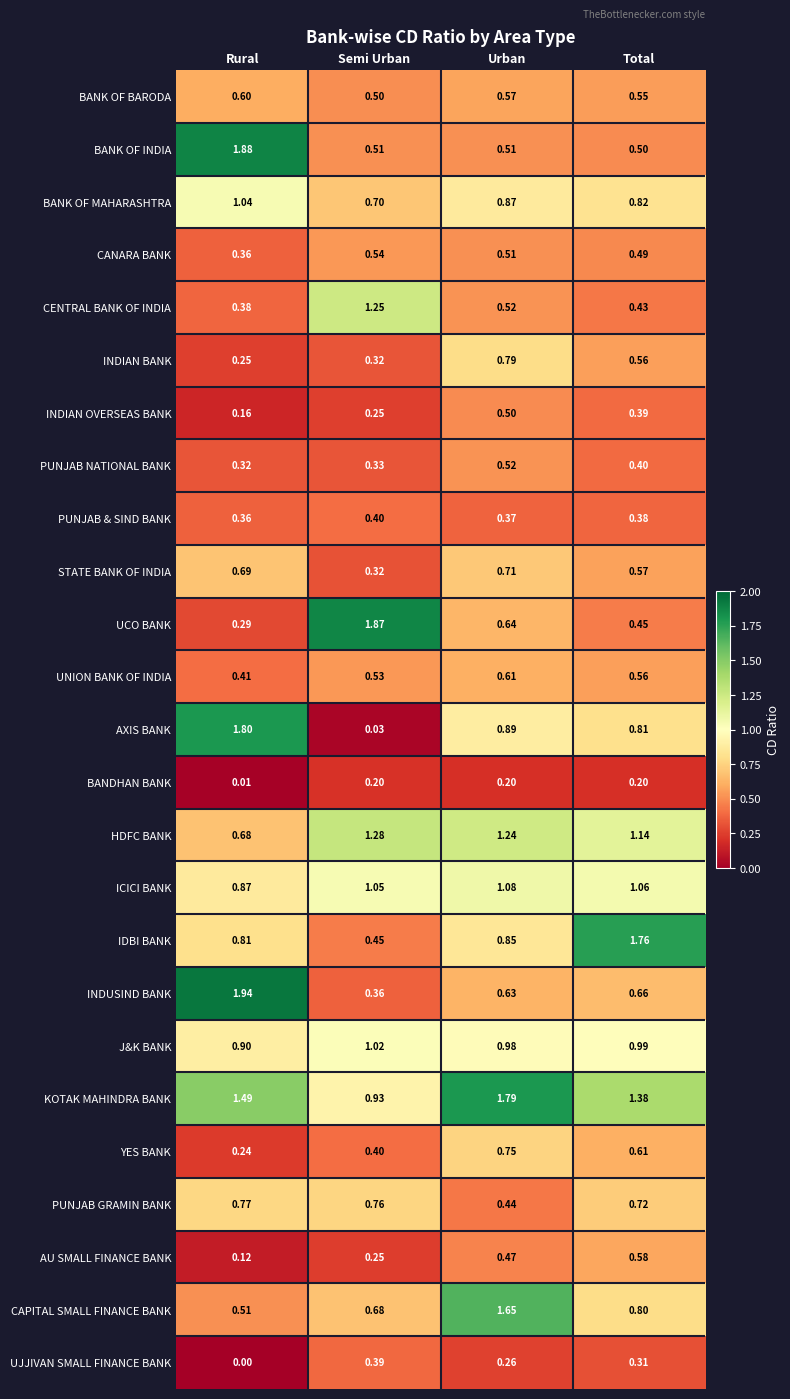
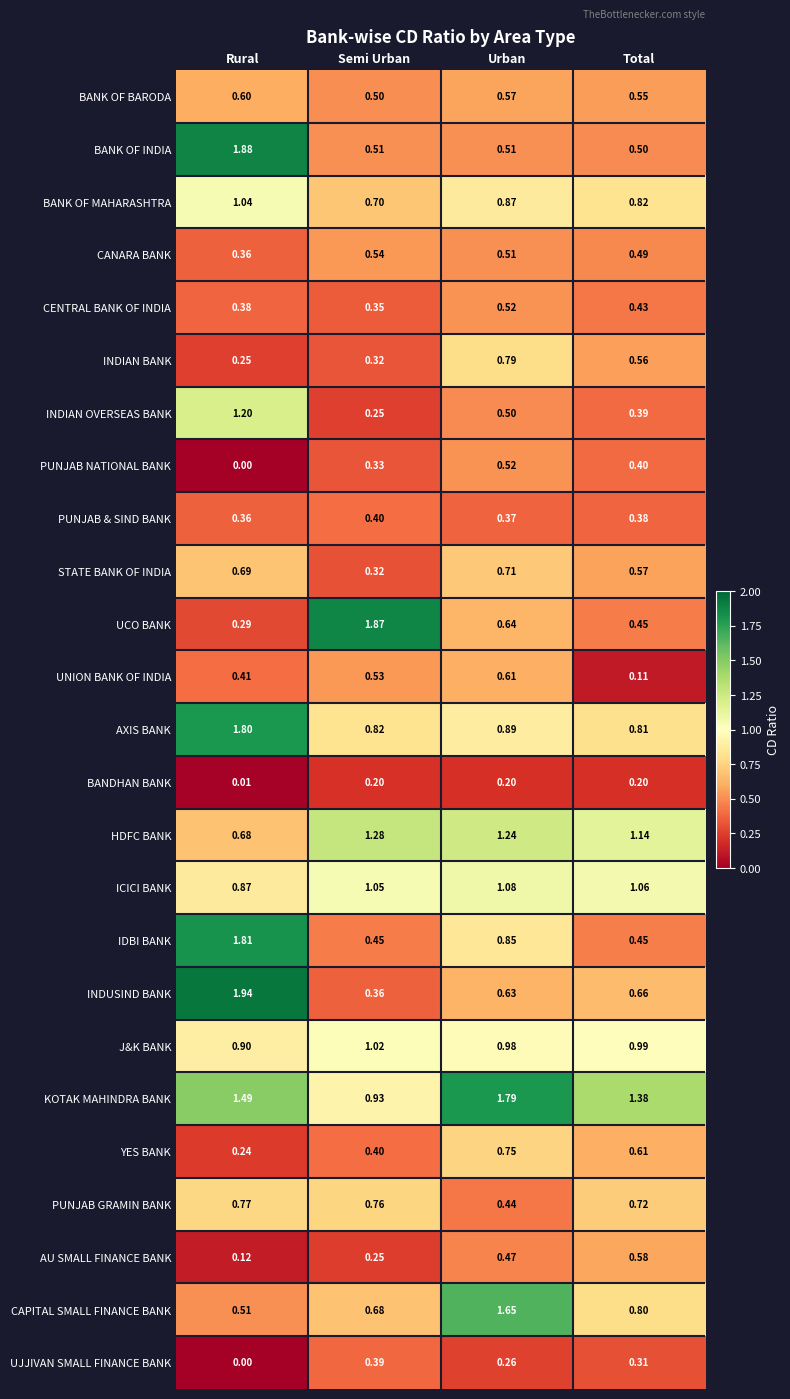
  {
    "BANK OF BARODA": {
      "Rural": 0.60,
      "Semi Urban": 0.50,
      "Urban": 0.57,
      "Total": 0.55
    },
    "BANK OF INDIA": {
      "Rural": 1.88,
      "Semi Urban": 0.51,
      "Urban": 0.51,
      "Total": 0.50
    },
    "BANK OF MAHARASHTRA": {
      "Rural": 1.04,
      "Semi Urban": 0.70,
      "Urban": 0.87,
      "Total": 0.82
    },
    "CANARA BANK": {
      "Rural": 0.36,
      "Semi Urban": 0.54,
      "Urban": 0.51,
      "Total": 0.49
    },
    "CENTRAL BANK OF INDIA": {
      "Rural": 0.38,
-     "Semi Urban": 1.25,
+     "Semi Urban": 0.35,
      "Urban": 0.52,
      "Total": 0.43
    },
    "INDIAN BANK": {
      "Rural": 0.25,
      "Semi Urban": 0.32,
      "Urban": 0.79,
      "Total": 0.56
    },
    "INDIAN OVERSEAS BANK": {
-     "Rural": 0.16,
+     "Rural": 1.20,
      "Semi Urban": 0.25,
      "Urban": 0.50,
      "Total": 0.39
    },
    "PUNJAB NATIONAL BANK": {
-     "Rural": 0.32,
+     "Rural": 0.00,
      "Semi Urban": 0.33,
      "Urban": 0.52,
      "Total": 0.40
    },
    "PUNJAB & SIND BANK": {
      "Rural": 0.36,
      "Semi Urban": 0.40,
      "Urban": 0.37,
      "Total": 0.38
    },
    "STATE BANK OF INDIA": {
      "Rural": 0.69,
      "Semi Urban": 0.32,
      "Urban": 0.71,
      "Total": 0.57
    },
    "UCO BANK": {
      "Rural": 0.29,
      "Semi Urban": 1.87,
      "Urban": 0.64,
      "Total": 0.45
    },
    "UNION BANK OF INDIA": {
      "Rural": 0.41,
      "Semi Urban": 0.53,
      "Urban": 0.61,
-     "Total": 0.56
+     "Total": 0.11
    },
    "AXIS BANK": {
      "Rural": 1.80,
-     "Semi Urban": 0.03,
+     "Semi Urban": 0.82,
      "Urban": 0.89,
      "Total": 0.81
    },
    "BANDHAN BANK": {
      "Rural": 0.01,
      "Semi Urban": 0.20,
      "Urban": 0.20,
      "Total": 0.20
    },
    "HDFC BANK": {
      "Rural": 0.68,
      "Semi Urban": 1.28,
      "Urban": 1.24,
      "Total": 1.14
    },
    "ICICI BANK": {
      "Rural": 0.87,
      "Semi Urban": 1.05,
      "Urban": 1.08,
      "Total": 1.06
    },
    "IDBI BANK": {
-     "Rural": 0.81,
+     "Rural": 1.81,
      "Semi Urban": 0.45,
      "Urban": 0.85,
-     "Total": 1.76
+     "Total": 0.45
    },
    "INDUSIND BANK": {
      "Rural": 1.94,
      "Semi Urban": 0.36,
      "Urban": 0.63,
      "Total": 0.66
    },
    "J&K BANK": {
      "Rural": 0.90,
      "Semi Urban": 1.02,
      "Urban": 0.98,
      "Total": 0.99
    },
    "KOTAK MAHINDRA BANK": {
      "Rural": 1.49,
      "Semi Urban": 0.93,
      "Urban": 1.79,
      "Total": 1.38
    },
    "YES BANK": {
      "Rural": 0.24,
      "Semi Urban": 0.40,
      "Urban": 0.75,
      "Total": 0.61
    },
    "PUNJAB GRAMIN BANK": {
      "Rural": 0.77,
      "Semi Urban": 0.76,
      "Urban": 0.44,
      "Total": 0.72
    },
    "AU SMALL FINANCE BANK": {
      "Rural": 0.12,
      "Semi Urban": 0.25,
      "Urban": 0.47,
      "Total": 0.58
    },
    "CAPITAL SMALL FINANCE BANK": {
      "Rural": 0.51,
      "Semi Urban": 0.68,
      "Urban": 1.65,
      "Total": 0.80
    },
    "UJJIVAN SMALL FINANCE BANK": {
      "Rural": 0.00,
      "Semi Urban": 0.39,
      "Urban": 0.26,
      "Total": 0.31
    }
  }
